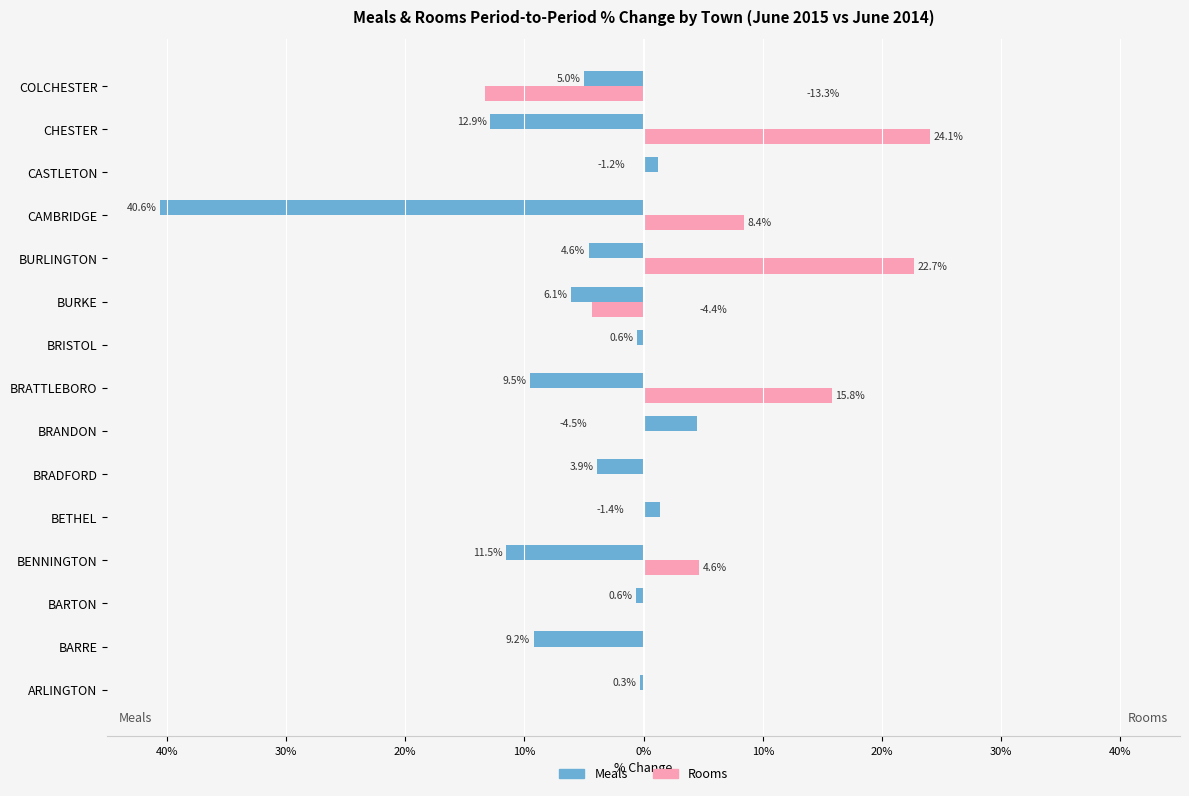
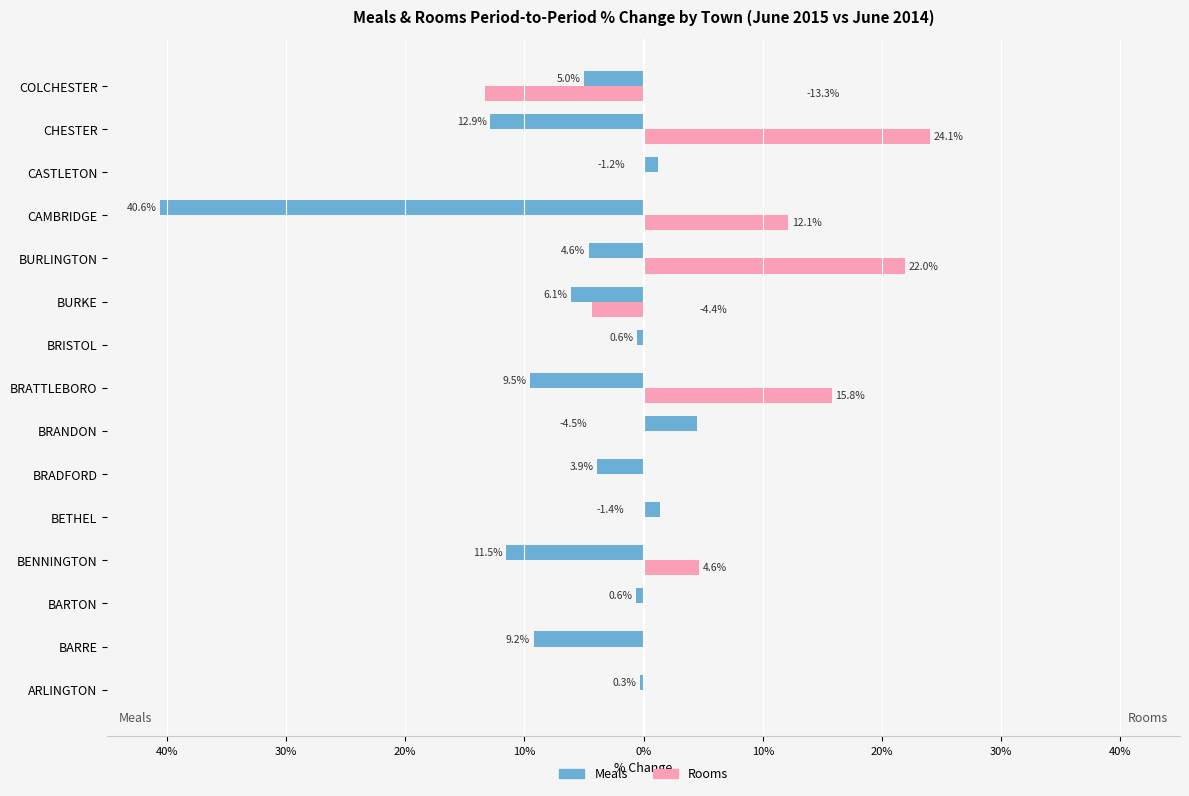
  {
    "Rooms": {
      "CHESTER": "24.1%",
-     "CAMBRIDGE": "8.4%",
-     "BURLINGTON": "22.7%",
+     "CAMBRIDGE": "12.1%",
+     "BURLINGTON": "22.0%",
      "BRATTLEBORO": "15.8%",
      "BENNINGTON": "4.6%"
    }
  }
